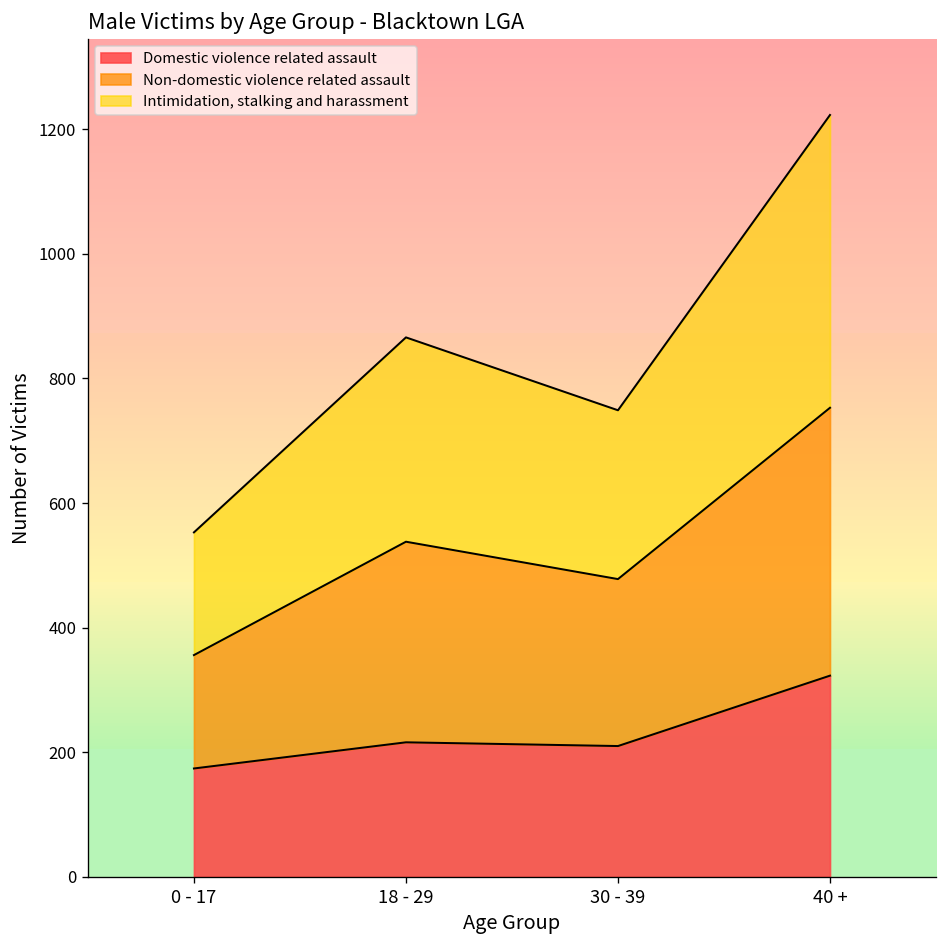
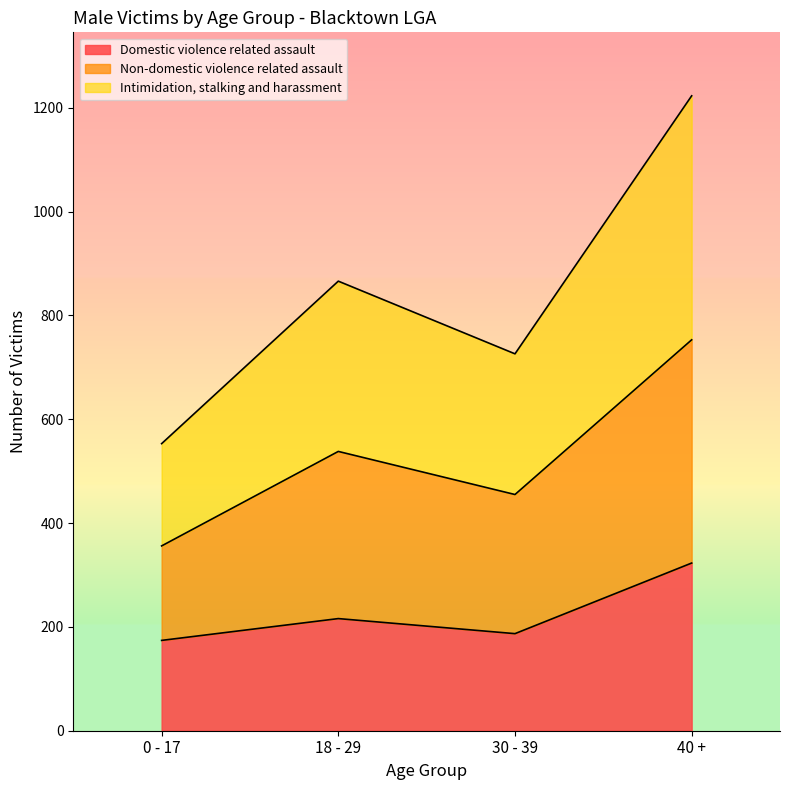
  {
    "Domestic violence related assault": {
      "0 - 17": 170,
      "18 - 29": 220,
-     "30 - 39": 210,
+     "30 - 39": 190,
      "40 +": 320
    },
    "Non-domestic violence related assault": {
      "0 - 17": 180,
      "18 - 29": 320,
      "30 - 39": 270,
      "40 +": 430
    },
    "Intimidation, stalking and harassment": {
      "0 - 17": 200,
      "18 - 29": 330,
      "30 - 39": 270,
      "40 +": 470
    }
  }
